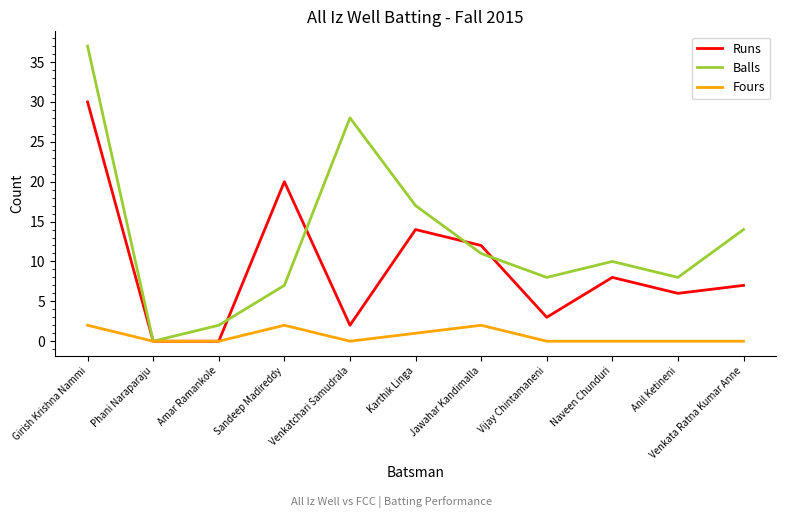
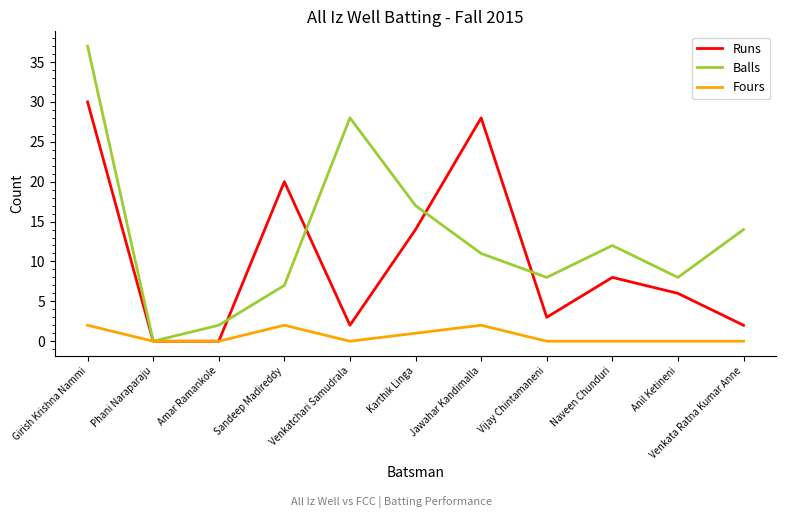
  {
    "Runs": {
      "Girish Krishna Nammi": 30,
      "Sandeep Madireddy": 20,
      "Venkatchari Samudrala": 2,
      "Karthik Linga": 14,
-     "Jawahar Kandimalla": 12,
+     "Jawahar Kandimalla": 28,
      "Vijay Chintamaneni": 3,
      "Naveen Chunduri": 8,
      "Anil Ketineni": 6,
-     "Venkata Ratna Kumar Anne": 7
+     "Venkata Ratna Kumar Anne": 2
    },
    "Balls": {
      "Girish Krishna Nammi": 37,
      "Amar Ramankole": 2,
      "Sandeep Madireddy": 7,
      "Venkatchari Samudrala": 28,
      "Karthik Linga": 17,
      "Jawahar Kandimalla": 11,
      "Vijay Chintamaneni": 8,
-     "Naveen Chunduri": 10,
+     "Naveen Chunduri": 12,
      "Anil Ketineni": 8,
      "Venkata Ratna Kumar Anne": 14
    },
    "Fours": {
      "Girish Krishna Nammi": 2,
      "Sandeep Madireddy": 2,
      "Venkatchari Samudrala": 0,
      "Karthik Linga": 1,
      "Jawahar Kandimalla": 2,
      "Vijay Chintamaneni": 0,
      "Naveen Chunduri": 0,
      "Anil Ketineni": 0,
      "Venkata Ratna Kumar Anne": 0
    }
  }
